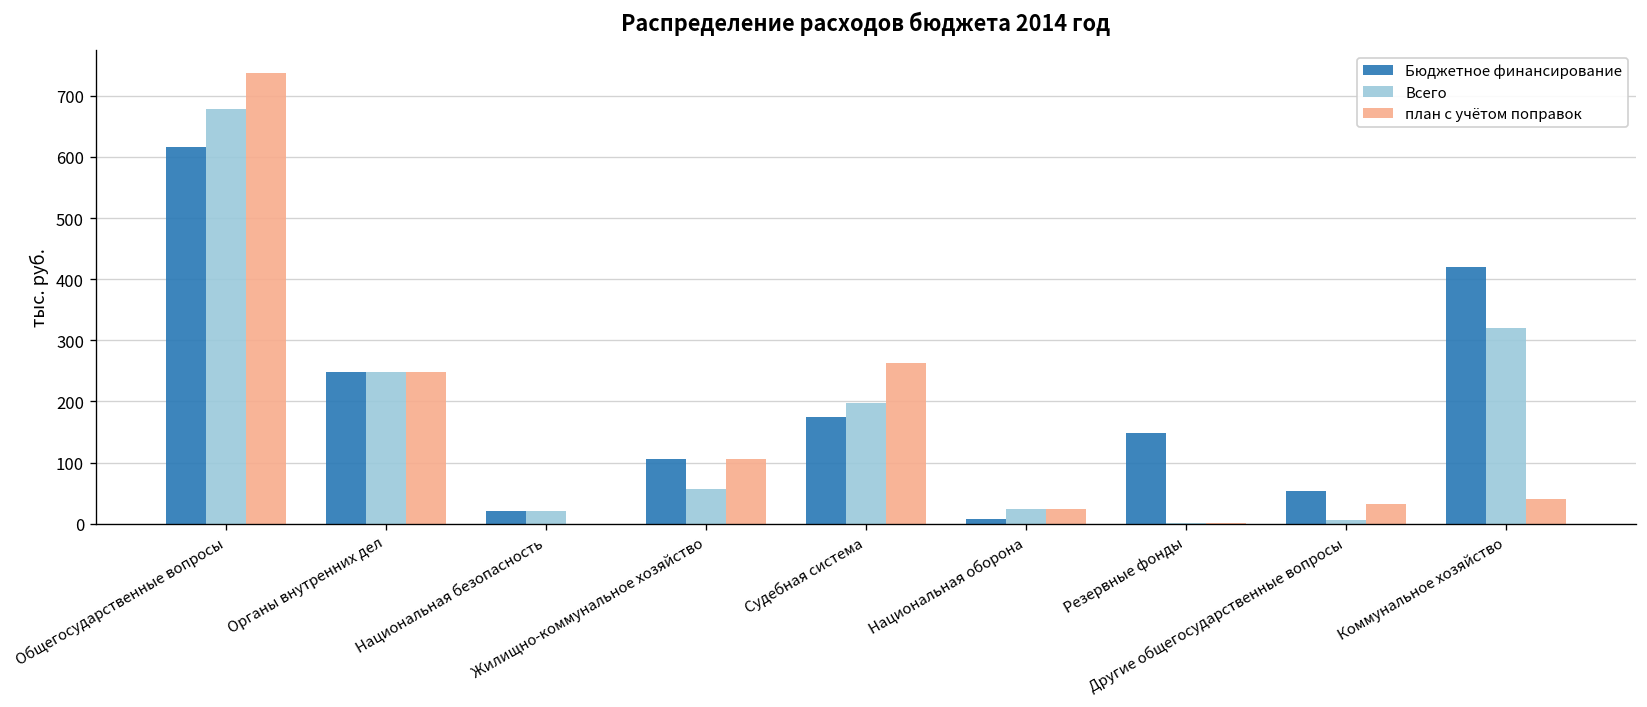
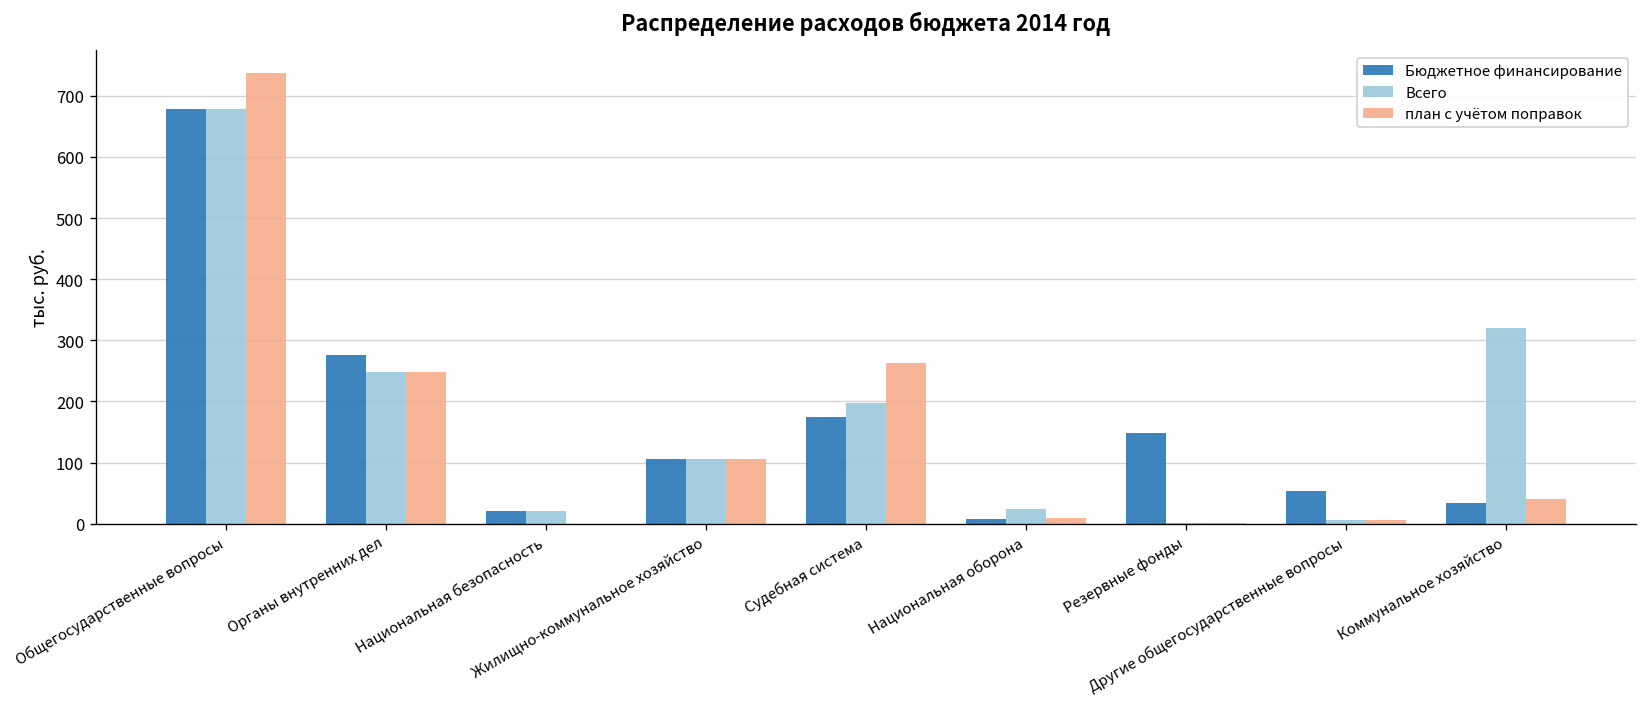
  {
    "Бюджетное финансирование": {
-     "Общегосударственные вопросы": 620,
-     "Органы внутренних дел": 250,
+     "Общегосударственные вопросы": 680,
+     "Органы внутренних дел": 280,
      "Национальная безопасность": 20,
      "Жилищно-коммунальное хозяйство": 110,
      "Судебная система": 170,
      "Национальная оборона": 10,
      "Резервные фонды": 150,
      "Другие общегосударственные вопросы": 50,
-     "Коммунальное хозяйство": 420
+     "Коммунальное хозяйство": 30
    },
    "Всего": {
      "Общегосударственные вопросы": 680,
      "Органы внутренних дел": 250,
      "Национальная безопасность": 20,
-     "Жилищно-коммунальное хозяйство": 60,
+     "Жилищно-коммунальное хозяйство": 110,
      "Судебная система": 200,
      "Национальная оборона": 20,
      "Другие общегосударственные вопросы": 10,
      "Коммунальное хозяйство": 320
    },
    "план с учётом поправок": {
      "Общегосударственные вопросы": 740,
      "Органы внутренних дел": 250,
      "Национальная безопасность": 0,
      "Жилищно-коммунальное хозяйство": 110,
      "Судебная система": 260,
-     "Национальная оборона": 20,
-     "Другие общегосударственные вопросы": 30,
+     "Национальная оборона": 10,
+     "Другие общегосударственные вопросы": 10,
      "Коммунальное хозяйство": 40
    }
  }
